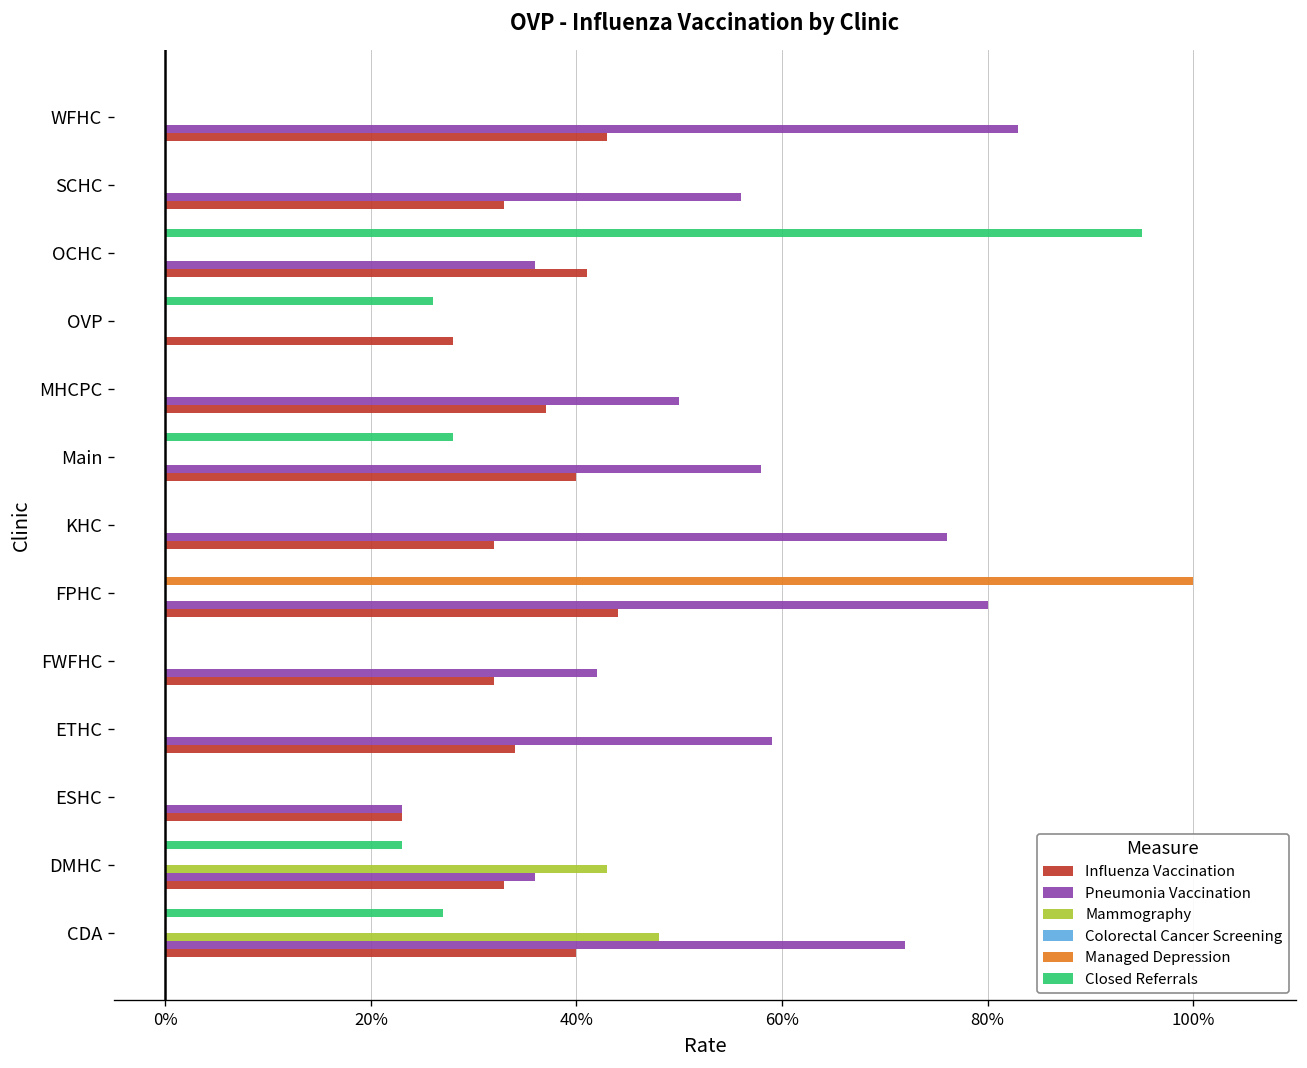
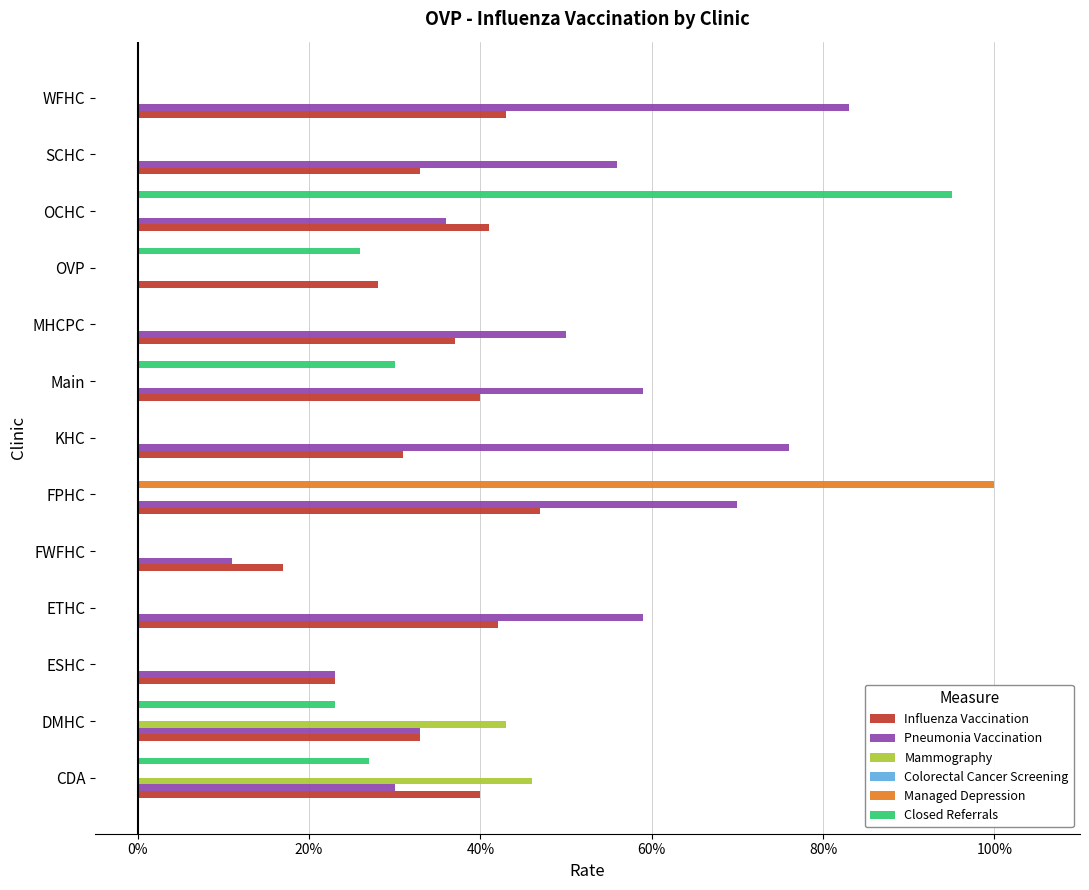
  {
    "Influenza Vaccination": {
      "WFHC": "43%",
      "SCHC": "33%",
      "OCHC": "41%",
      "OVP": "28%",
      "MHCPC": "37%",
      "Main": "40%",
-     "KHC": "32%",
-     "FPHC": "44%",
-     "FWFHC": "32%",
-     "ETHC": "34%",
+     "KHC": "31%",
+     "FPHC": "47%",
+     "FWFHC": "17%",
+     "ETHC": "42%",
      "ESHC": "23%",
      "DMHC": "33%",
      "CDA": "40%"
    },
    "Pneumonia Vaccination": {
      "WFHC": "83%",
      "SCHC": "56%",
      "OCHC": "36%",
      "OVP": "0%",
      "MHCPC": "50%",
-     "Main": "58%",
+     "Main": "59%",
      "KHC": "76%",
-     "FPHC": "80%",
-     "FWFHC": "42%",
+     "FPHC": "70%",
+     "FWFHC": "11%",
      "ETHC": "59%",
      "ESHC": "23%",
-     "DMHC": "36%",
-     "CDA": "72%"
+     "DMHC": "33%",
+     "CDA": "30%"
    },
    "Mammography": {
      "WFHC": "0%",
      "SCHC": "0%",
      "OCHC": "0%",
      "OVP": "0%",
      "MHCPC": "0%",
      "Main": "0%",
      "KHC": "0%",
      "FPHC": "0%",
      "FWFHC": "0%",
      "ETHC": "0%",
      "ESHC": "0%",
      "DMHC": "43%",
-     "CDA": "48%"
+     "CDA": "46%"
    },
    "Colorectal Cancer Screening": {
      "WFHC": "0%",
      "SCHC": "0%",
      "OCHC": "0%",
      "OVP": "0%",
      "MHCPC": "0%",
      "Main": "0%",
      "KHC": "0%",
      "FPHC": "0%",
      "FWFHC": "0%",
      "ETHC": "0%",
      "ESHC": "0%",
      "DMHC": "0%",
      "CDA": "0%"
    },
    "Managed Depression": {
      "WFHC": "0%",
      "SCHC": "0%",
      "OCHC": "0%",
      "OVP": "0%",
      "MHCPC": "0%",
      "Main": "0%",
      "KHC": "0%",
      "FPHC": "100%",
      "FWFHC": "0%",
      "ETHC": "0%",
      "ESHC": "0%",
      "DMHC": "0%",
      "CDA": "0%"
    },
    "Closed Referrals": {
      "WFHC": "0%",
      "SCHC": "0%",
      "OCHC": "95%",
      "OVP": "26%",
      "MHCPC": "0%",
-     "Main": "28%",
+     "Main": "30%",
      "KHC": "0%",
      "FPHC": "0%",
      "FWFHC": "0%",
      "ETHC": "0%",
      "ESHC": "0%",
      "DMHC": "23%",
      "CDA": "27%"
    }
  }
